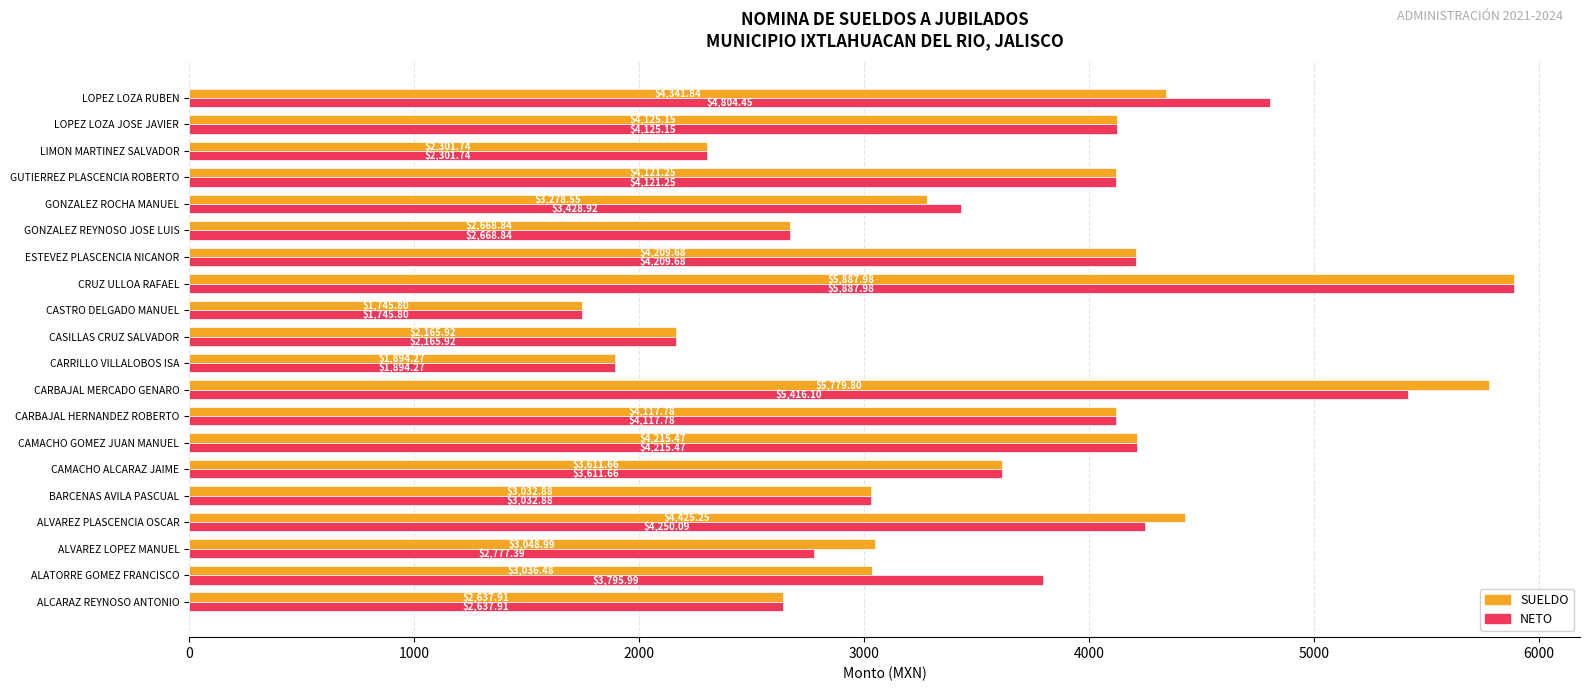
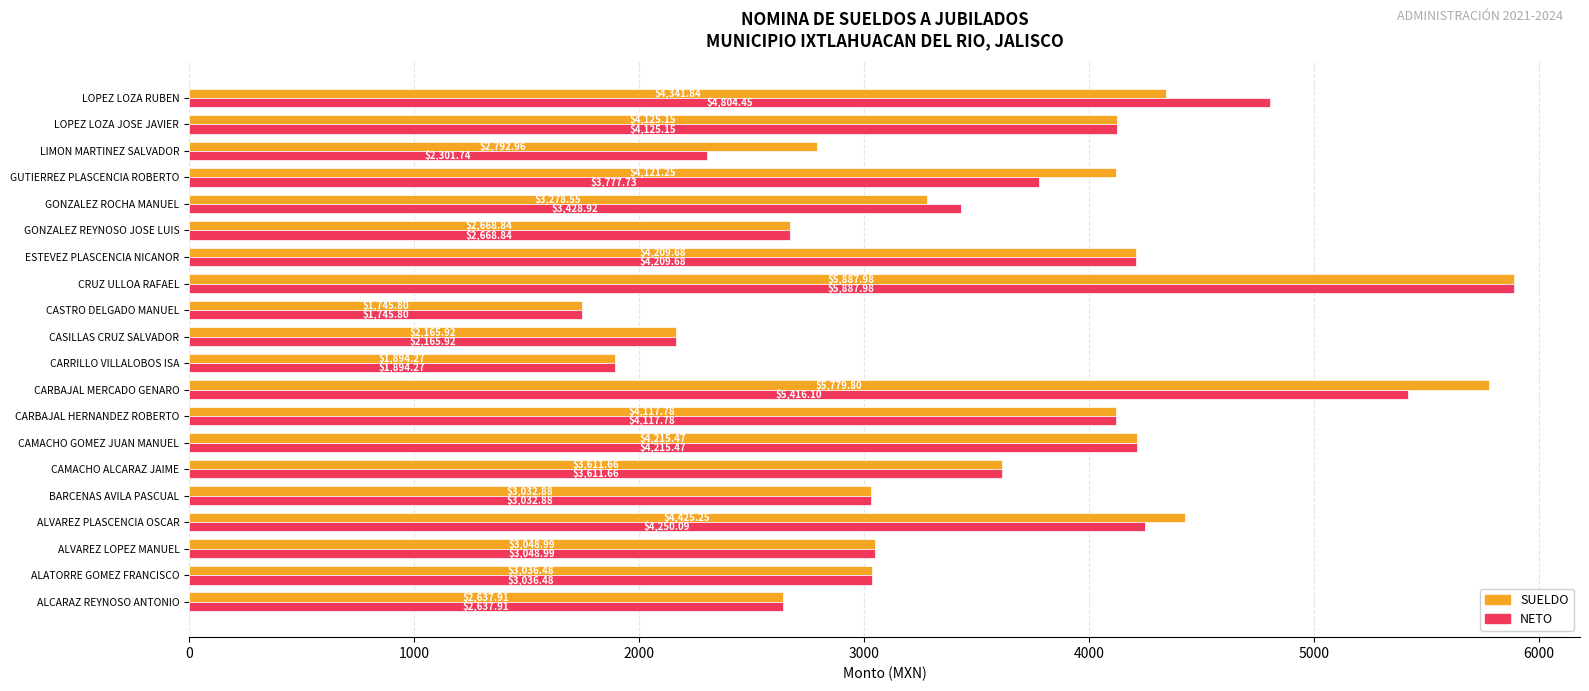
  {
    "SUELDO": {
      "LOPEZ LOZA RUBEN": "$4,341.84",
-     "LIMON MARTINEZ SALVADOR": "$2,301.74",
+     "LIMON MARTINEZ SALVADOR": "$2,792.96",
      "GONZALEZ ROCHA MANUEL": "$3,278.55",
      "CARBAJAL MERCADO GENARO": "$5,779.80",
      "ALVAREZ PLASCENCIA OSCAR": "$4,425.25",
      "ALVAREZ LOPEZ MANUEL": "$3,048.99",
      "ALATORRE GOMEZ FRANCISCO": "$3,036.48"
    },
    "NETO": {
      "LOPEZ LOZA RUBEN": "$4,804.45",
-     "GUTIERREZ PLASCENCIA ROBERTO": "$4,121.25",
+     "GUTIERREZ PLASCENCIA ROBERTO": "$3,777.73",
      "GONZALEZ ROCHA MANUEL": "$3,428.92",
      "CARBAJAL MERCADO GENARO": "$5,416.10",
      "ALVAREZ PLASCENCIA OSCAR": "$4,250.09",
-     "ALVAREZ LOPEZ MANUEL": "$2,777.39",
-     "ALATORRE GOMEZ FRANCISCO": "$3,795.99"
+     "ALVAREZ LOPEZ MANUEL": "$3,048.99",
+     "ALATORRE GOMEZ FRANCISCO": "$3,036.48"
    }
  }
